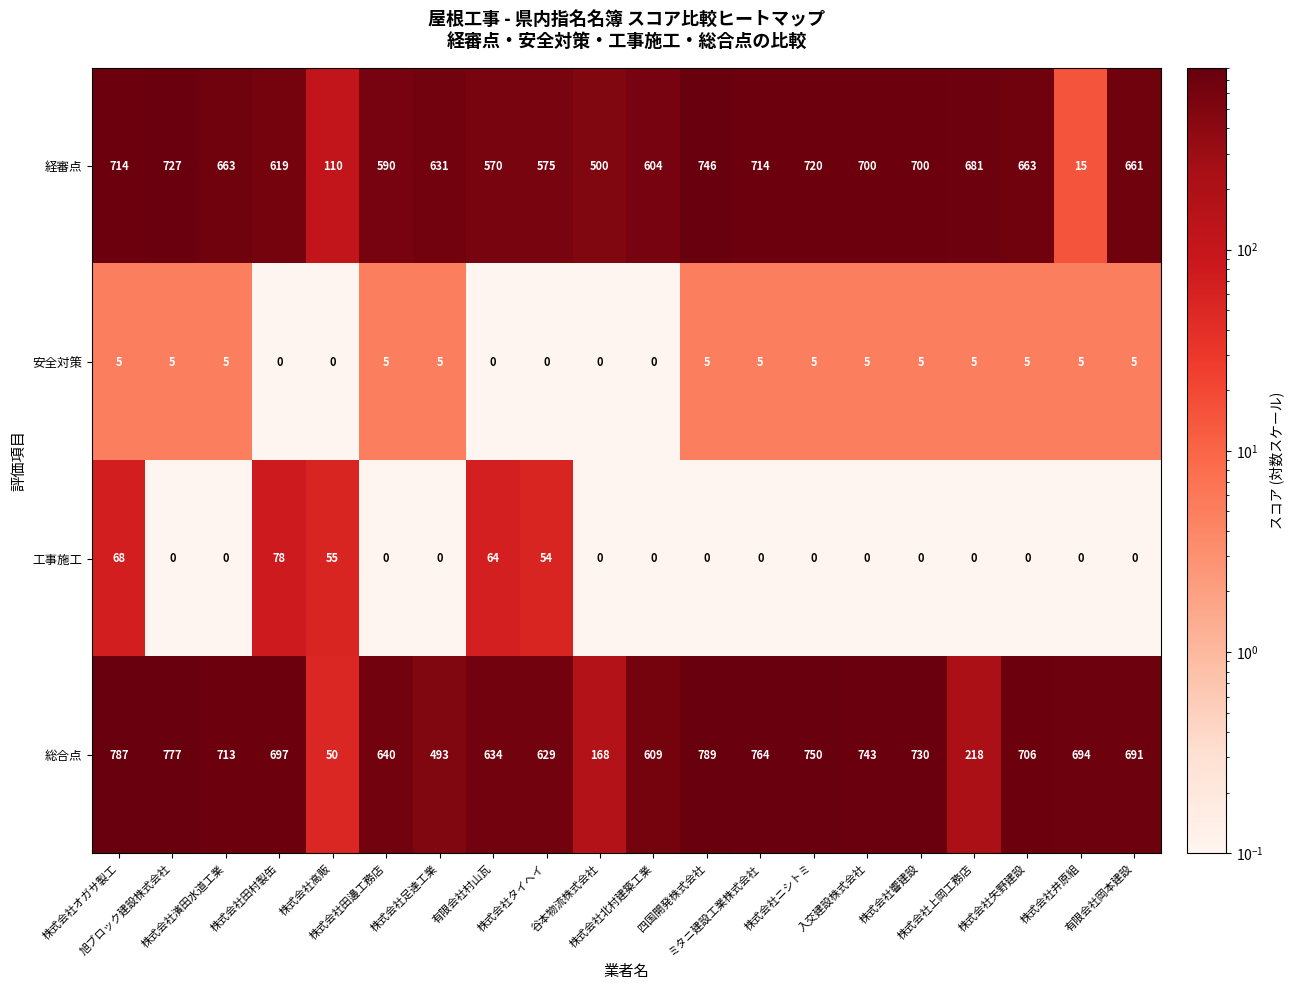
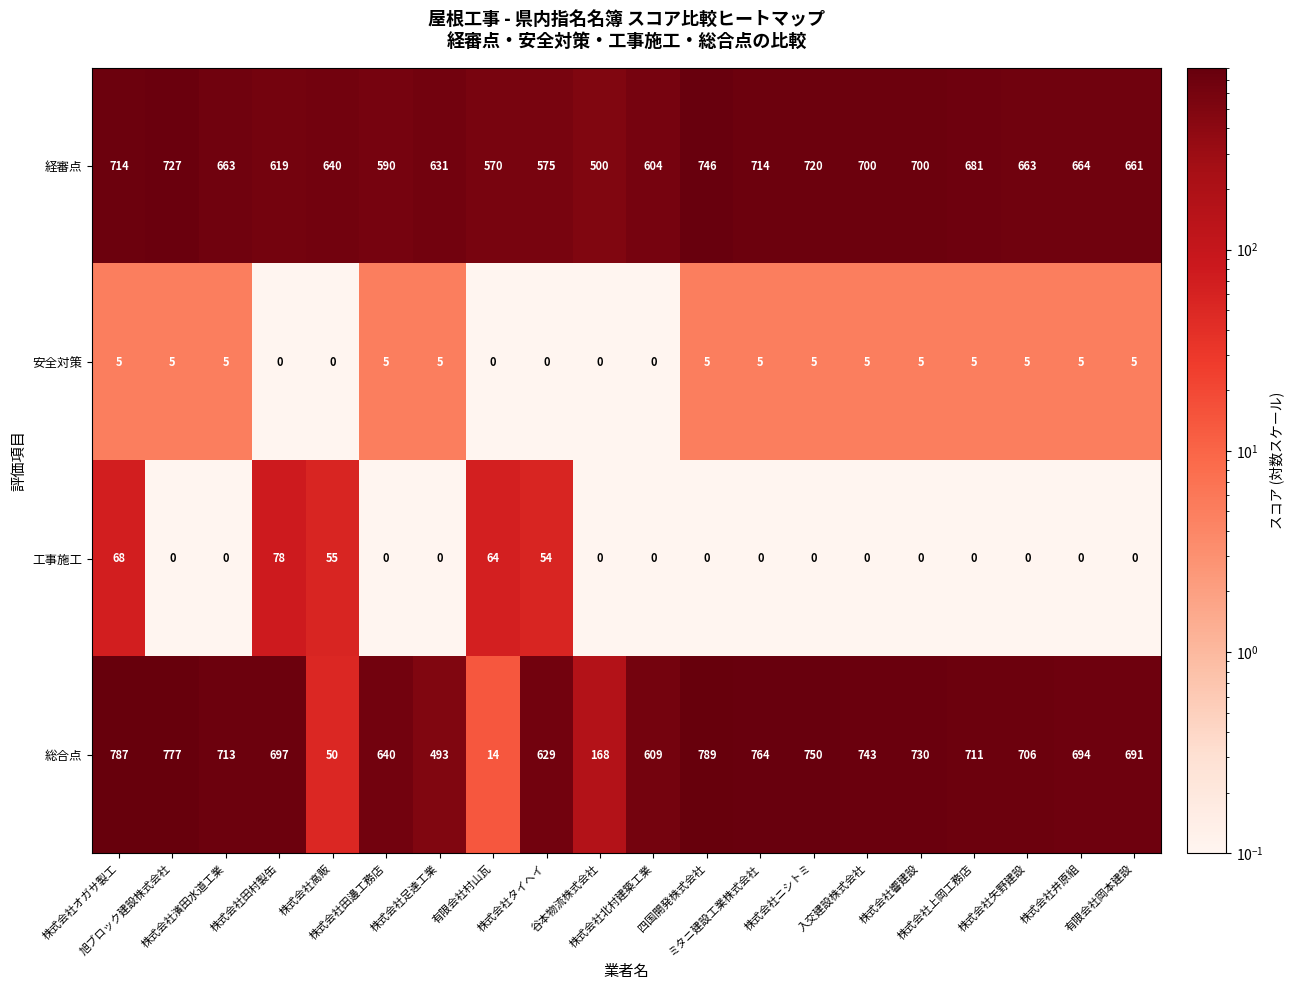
  {
    "経審点": {
      "株式会社オガサ製工": 714,
      "旭ブロック建設株式会社": 727,
      "株式会社濱田水道工業": 663,
      "株式会社田村製缶": 619,
-     "株式会社高販": 110,
+     "株式会社高販": 640,
      "株式会社田邊工務店": 590,
      "株式会社足達工業": 631,
      "有限会社村山瓦": 570,
      "株式会社タイヘイ": 575,
      "谷本物流株式会社": 500,
      "株式会社北村建築工業": 604,
      "四国開発株式会社": 746,
      "ミタニ建設工業株式会社": 714,
      "株式会社ニシトミ": 720,
      "入交建設株式会社": 700,
      "株式会社響建設": 700,
      "株式会社上岡工務店": 681,
      "株式会社矢野建設": 663,
-     "株式会社井原組": 15,
+     "株式会社井原組": 664,
      "有限会社岡本建設": 661
    },
    "安全対策": {
      "株式会社オガサ製工": 5,
      "旭ブロック建設株式会社": 5,
      "株式会社濱田水道工業": 5,
      "株式会社田村製缶": 0,
      "株式会社高販": 0,
      "株式会社田邊工務店": 5,
      "株式会社足達工業": 5,
      "有限会社村山瓦": 0,
      "株式会社タイヘイ": 0,
      "谷本物流株式会社": 0,
      "株式会社北村建築工業": 0,
      "四国開発株式会社": 5,
      "ミタニ建設工業株式会社": 5,
      "株式会社ニシトミ": 5,
      "入交建設株式会社": 5,
      "株式会社響建設": 5,
      "株式会社上岡工務店": 5,
      "株式会社矢野建設": 5,
      "株式会社井原組": 5,
      "有限会社岡本建設": 5
    },
    "工事施工": {
      "株式会社オガサ製工": 68,
      "旭ブロック建設株式会社": 0,
      "株式会社濱田水道工業": 0,
      "株式会社田村製缶": 78,
      "株式会社高販": 55,
      "株式会社田邊工務店": 0,
      "株式会社足達工業": 0,
      "有限会社村山瓦": 64,
      "株式会社タイヘイ": 54,
      "谷本物流株式会社": 0,
      "株式会社北村建築工業": 0,
      "四国開発株式会社": 0,
      "ミタニ建設工業株式会社": 0,
      "株式会社ニシトミ": 0,
      "入交建設株式会社": 0,
      "株式会社響建設": 0,
      "株式会社上岡工務店": 0,
      "株式会社矢野建設": 0,
      "株式会社井原組": 0,
      "有限会社岡本建設": 0
    },
    "総合点": {
      "株式会社オガサ製工": 787,
      "旭ブロック建設株式会社": 777,
      "株式会社濱田水道工業": 713,
      "株式会社田村製缶": 697,
      "株式会社高販": 50,
      "株式会社田邊工務店": 640,
      "株式会社足達工業": 493,
-     "有限会社村山瓦": 634,
+     "有限会社村山瓦": 14,
      "株式会社タイヘイ": 629,
      "谷本物流株式会社": 168,
      "株式会社北村建築工業": 609,
      "四国開発株式会社": 789,
      "ミタニ建設工業株式会社": 764,
      "株式会社ニシトミ": 750,
      "入交建設株式会社": 743,
      "株式会社響建設": 730,
-     "株式会社上岡工務店": 218,
+     "株式会社上岡工務店": 711,
      "株式会社矢野建設": 706,
      "株式会社井原組": 694,
      "有限会社岡本建設": 691
    }
  }
